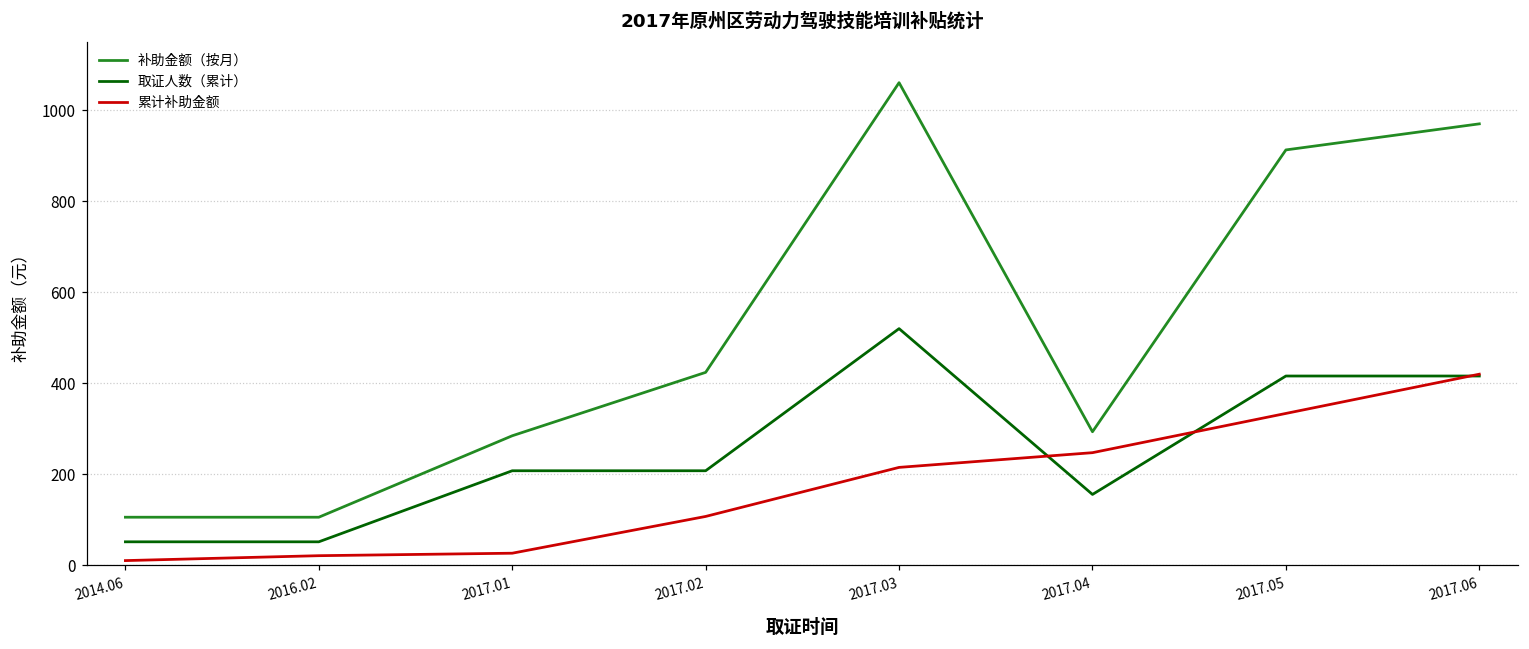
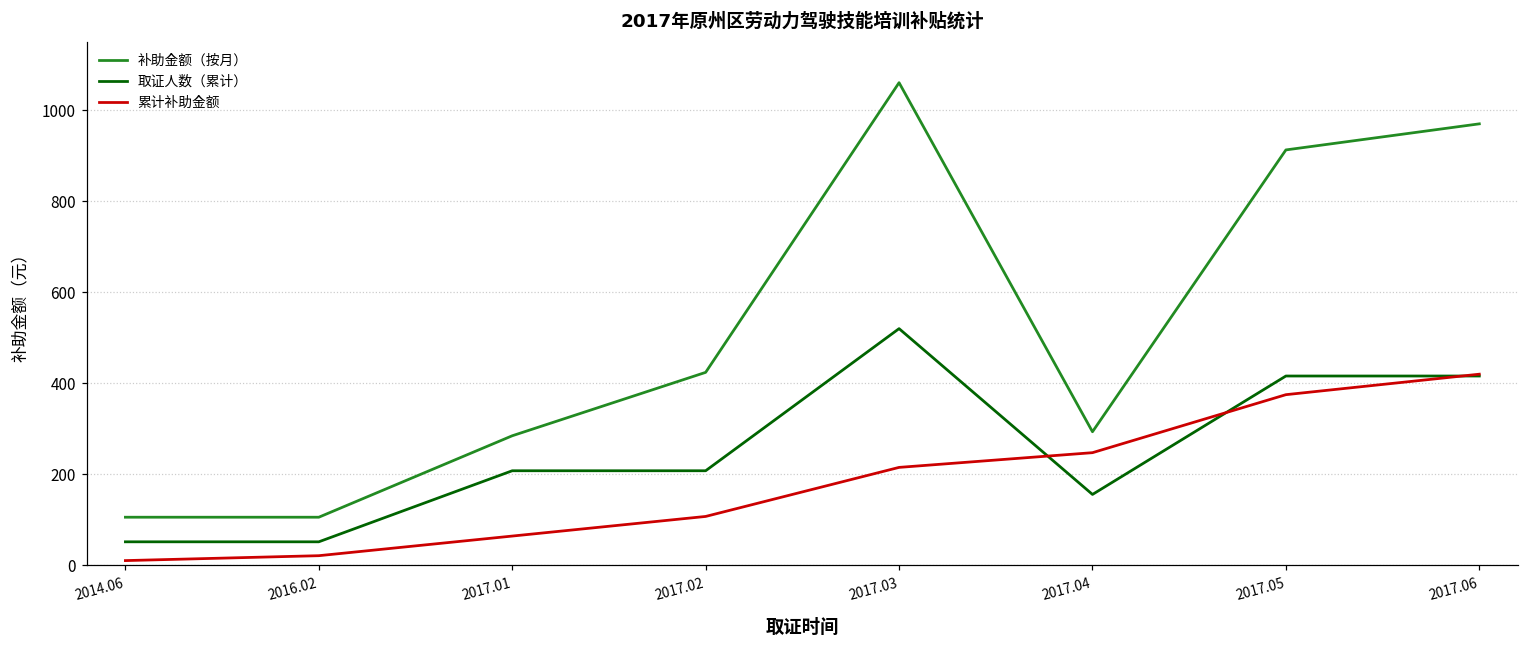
  {
    "补助金额（按月）": {
      "2014.06": 110,
      "2016.02": 110,
      "2017.01": 280,
      "2017.02": 420,
      "2017.03": 1060,
      "2017.04": 290,
      "2017.05": 910,
      "2017.06": 970
    },
    "取证人数（累计）": {
      "2014.06": 50,
      "2016.02": 50,
      "2017.01": 210,
      "2017.02": 210,
      "2017.03": 520,
      "2017.04": 160,
      "2017.05": 420
    },
    "累计补助金额": {
      "2014.06": 10,
      "2016.02": 20,
-     "2017.01": 30,
+     "2017.01": 60,
      "2017.02": 110,
      "2017.03": 220,
      "2017.04": 250,
-     "2017.05": 330
+     "2017.05": 380
    }
  }
